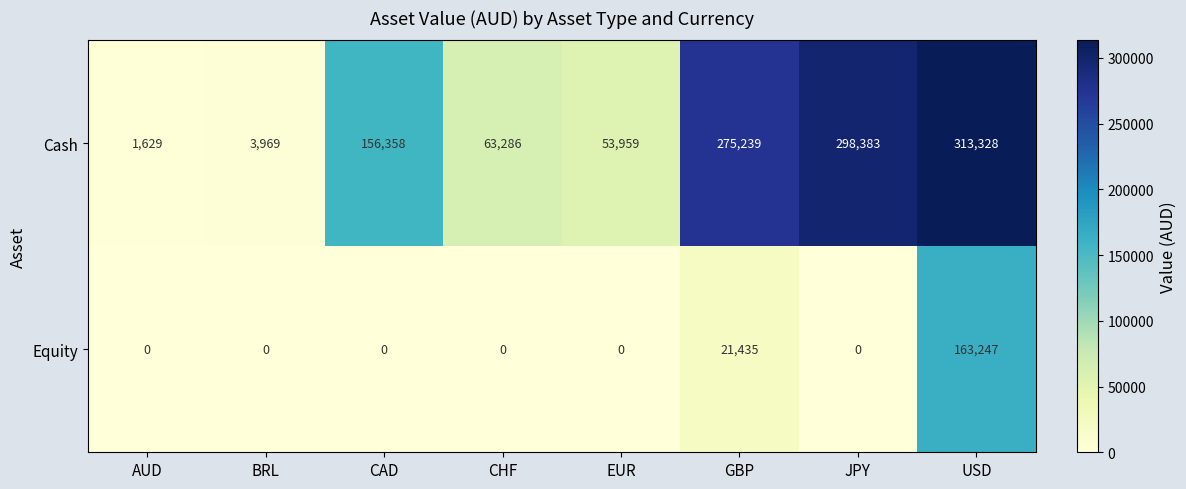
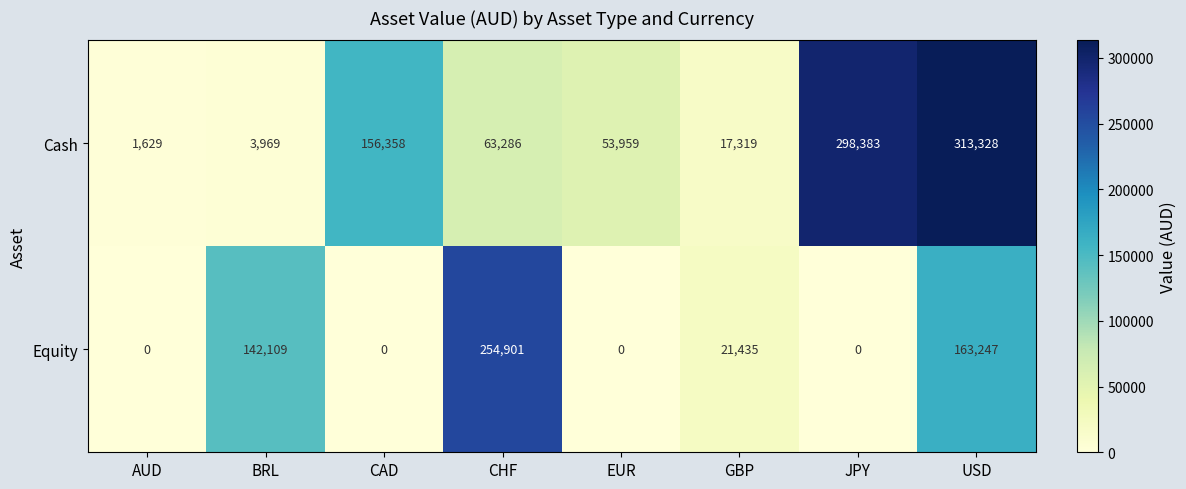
  {
    "Cash": {
      "AUD": "1,629",
      "BRL": "3,969",
      "CAD": "156,358",
      "CHF": "63,286",
      "EUR": "53,959",
-     "GBP": "275,239",
+     "GBP": "17,319",
      "JPY": "298,383",
      "USD": "313,328"
    },
    "Equity": {
      "AUD": "0",
-     "BRL": "0",
+     "BRL": "142,109",
      "CAD": "0",
-     "CHF": "0",
+     "CHF": "254,901",
      "EUR": "0",
      "GBP": "21,435",
      "JPY": "0",
      "USD": "163,247"
    }
  }
